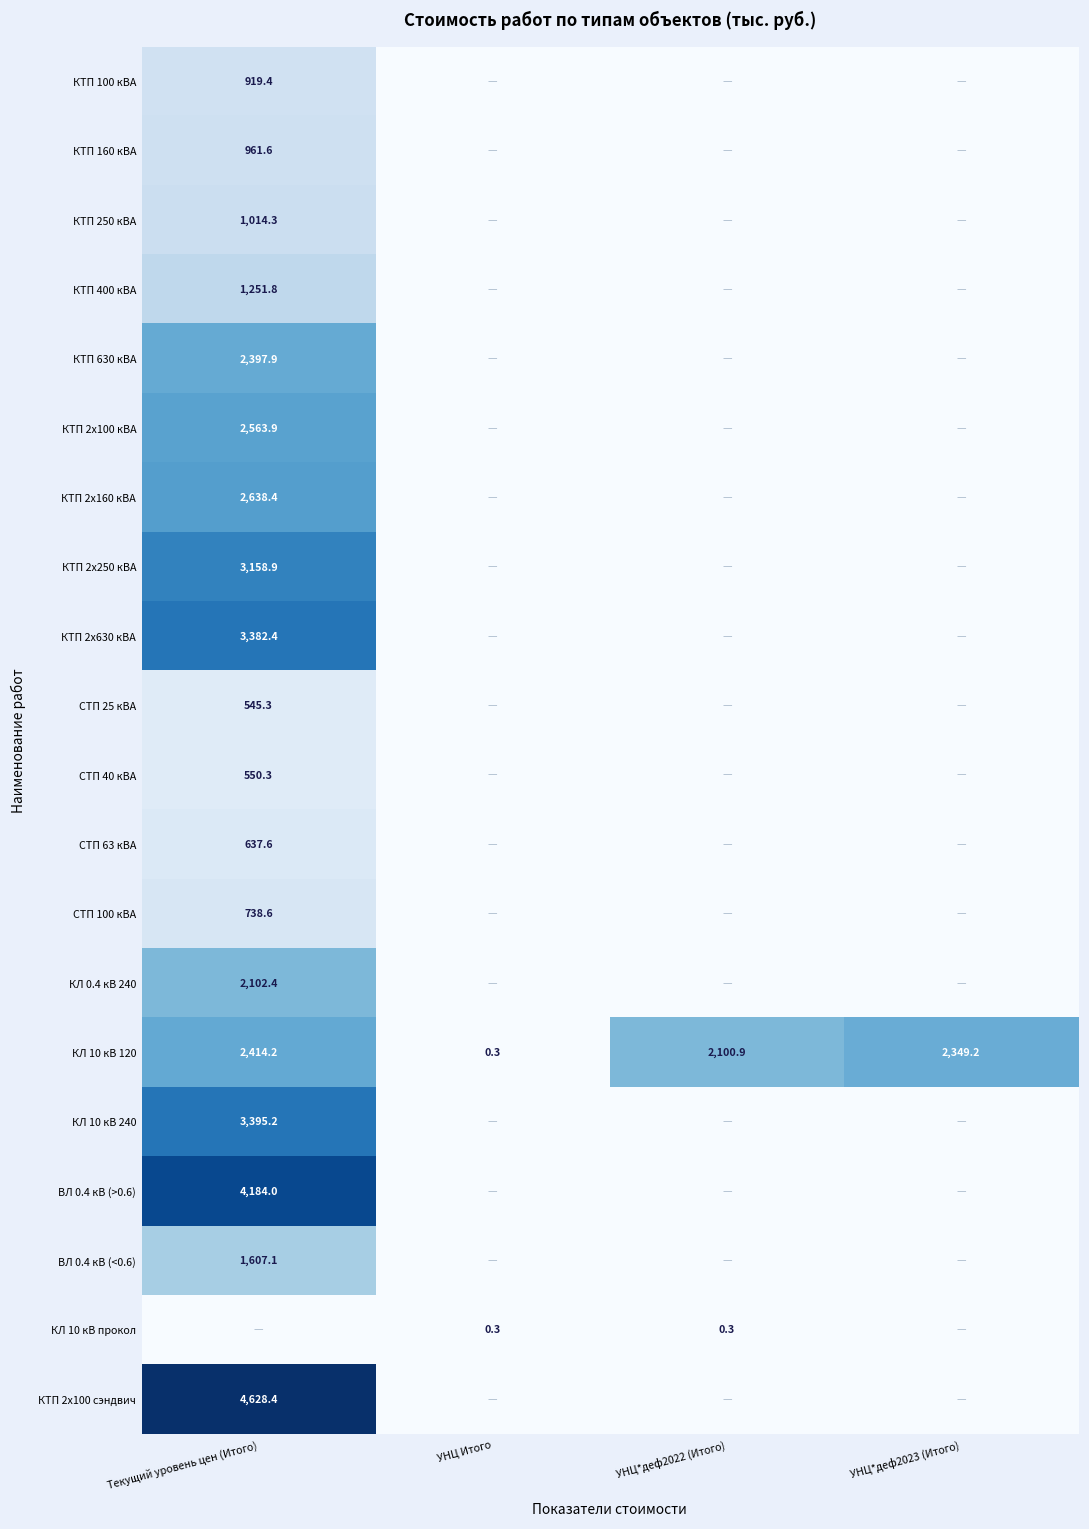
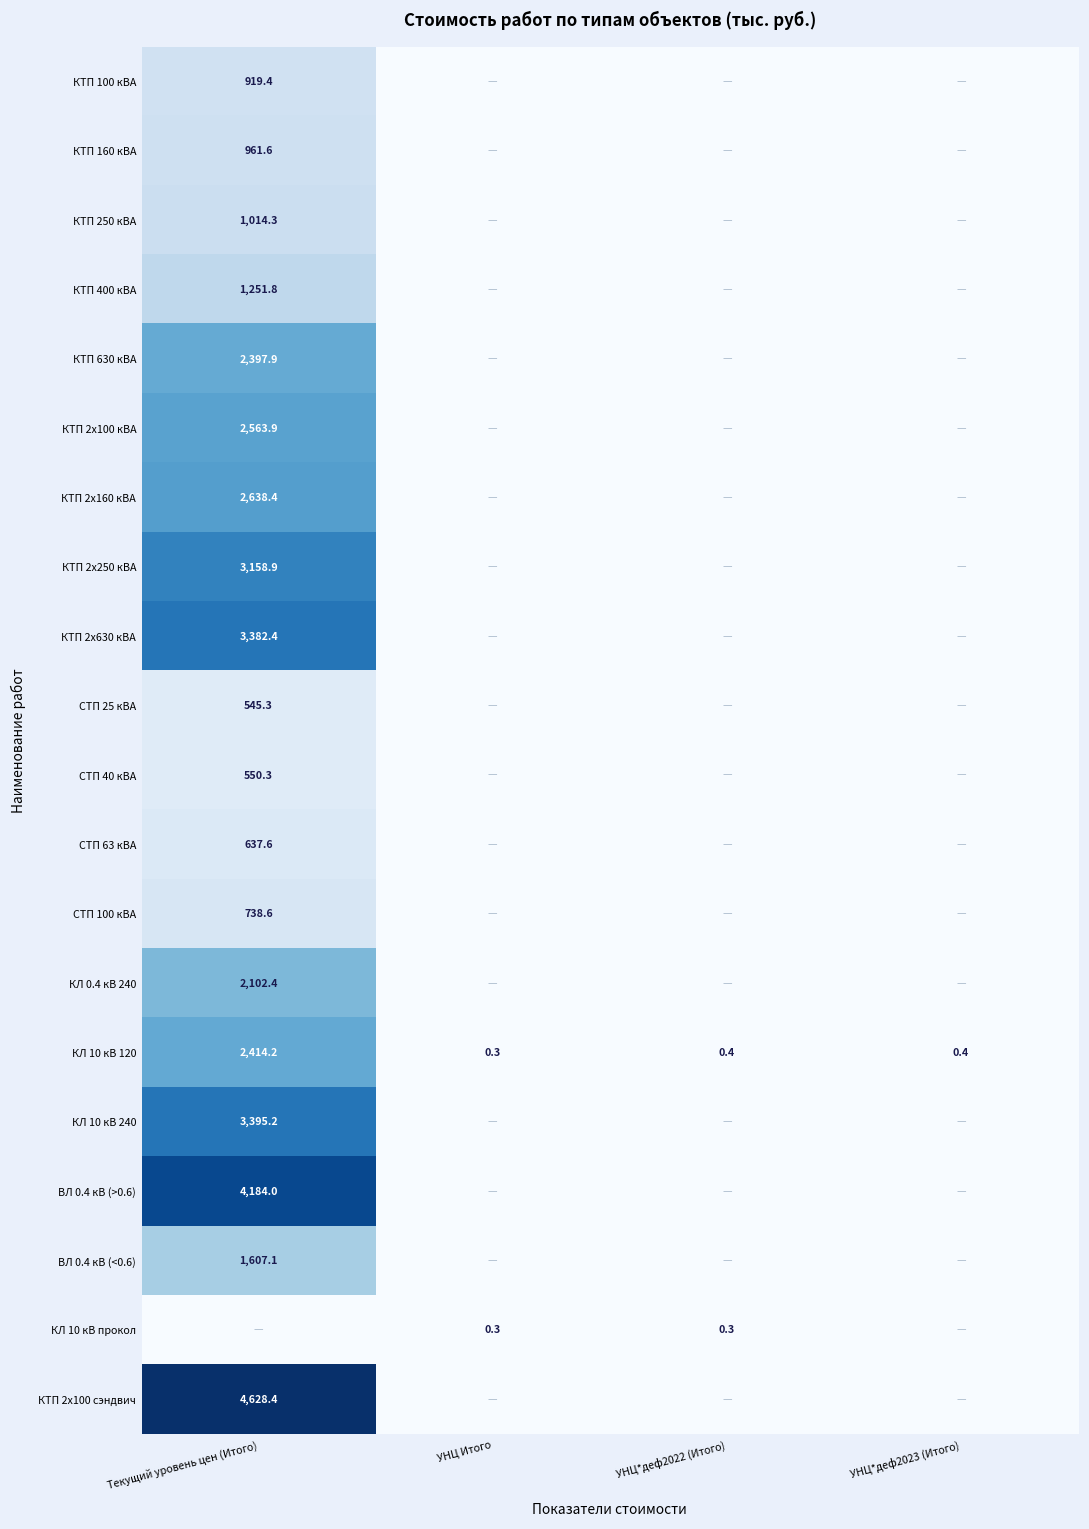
  {
    "КТП 100 кВА": {
      "Текущий уровень цен (Итого)": "919.4"
    },
    "КТП 160 кВА": {
      "Текущий уровень цен (Итого)": "961.6"
    },
    "КТП 250 кВА": {
      "Текущий уровень цен (Итого)": "1,014.3"
    },
    "КТП 400 кВА": {
      "Текущий уровень цен (Итого)": "1,251.8"
    },
    "КТП 630 кВА": {
      "Текущий уровень цен (Итого)": "2,397.9"
    },
    "КТП 2х100 кВА": {
      "Текущий уровень цен (Итого)": "2,563.9"
    },
    "КТП 2х160 кВА": {
      "Текущий уровень цен (Итого)": "2,638.4"
    },
    "КТП 2х250 кВА": {
      "Текущий уровень цен (Итого)": "3,158.9"
    },
    "КТП 2х630 кВА": {
      "Текущий уровень цен (Итого)": "3,382.4"
    },
    "СТП 25 кВА": {
      "Текущий уровень цен (Итого)": "545.3"
    },
    "СТП 40 кВА": {
      "Текущий уровень цен (Итого)": "550.3"
    },
    "СТП 63 кВА": {
      "Текущий уровень цен (Итого)": "637.6"
    },
    "СТП 100 кВА": {
      "Текущий уровень цен (Итого)": "738.6"
    },
    "КЛ 0.4 кВ 240": {
      "Текущий уровень цен (Итого)": "2,102.4"
    },
    "КЛ 10 кВ 120": {
      "Текущий уровень цен (Итого)": "2,414.2",
      "УНЦ Итого": "0.3",
-     "УНЦ*деф2022 (Итого)": "2,100.9",
-     "УНЦ*деф2023 (Итого)": "2,349.2"
+     "УНЦ*деф2022 (Итого)": "0.4",
+     "УНЦ*деф2023 (Итого)": "0.4"
    },
    "КЛ 10 кВ 240": {
      "Текущий уровень цен (Итого)": "3,395.2"
    },
    "ВЛ 0.4 кВ (>0.6)": {
      "Текущий уровень цен (Итого)": "4,184.0"
    },
    "ВЛ 0.4 кВ (<0.6)": {
      "Текущий уровень цен (Итого)": "1,607.1"
    },
    "КЛ 10 кВ прокол": {
      "УНЦ Итого": "0.3",
      "УНЦ*деф2022 (Итого)": "0.3"
    },
    "КТП 2х100 сэндвич": {
      "Текущий уровень цен (Итого)": "4,628.4"
    }
  }
